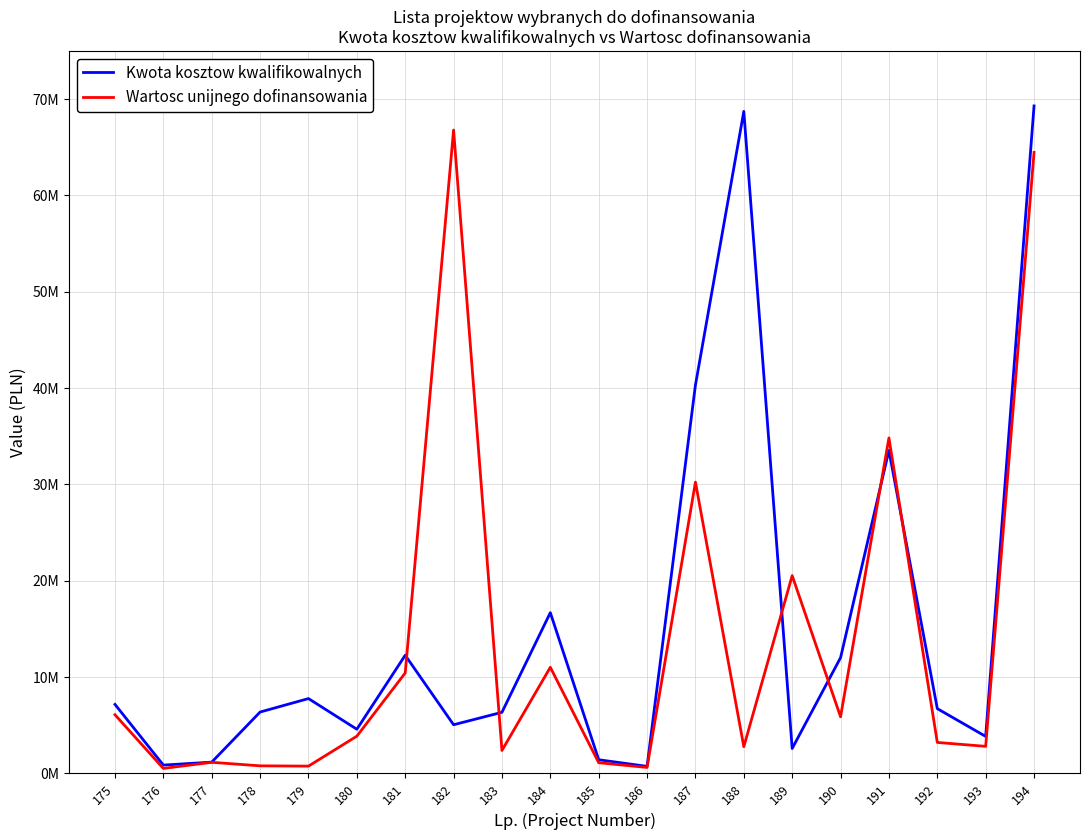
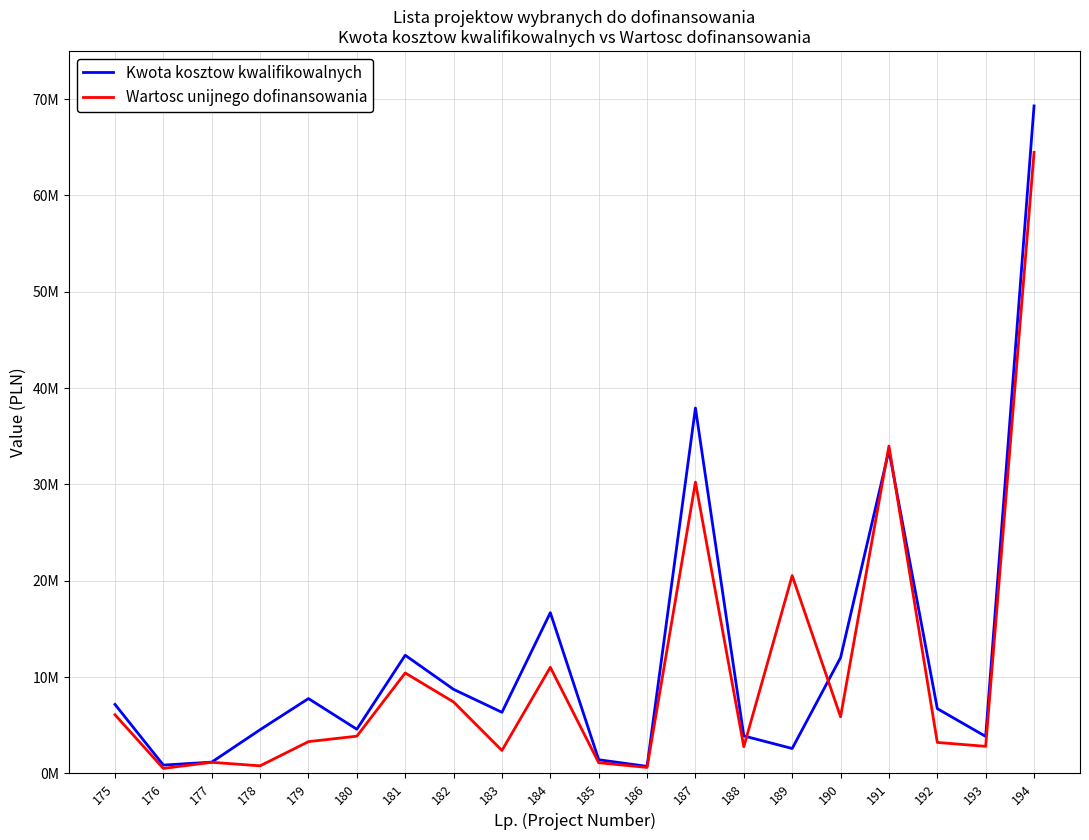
  {
    "Kwota kosztow kwalifikowalnych": {
      "175": 7000000,
      "176": 1000000,
-     "178": 6000000,
+     "178": 5000000,
      "179": 8000000,
      "180": 5000000,
      "181": 12000000,
-     "182": 5000000,
+     "182": 9000000,
      "183": 6000000,
      "184": 17000000,
      "185": 1000000,
-     "187": 40000000,
-     "188": 69000000,
+     "187": 38000000,
+     "188": 4000000,
      "189": 3000000,
      "190": 12000000,
      "191": 34000000,
      "192": 7000000,
      "193": 4000000,
      "194": 69000000
    },
    "Wartosc unijnego dofinansowania": {
      "175": 6000000,
      "176": 1000000,
      "178": 1000000,
-     "179": 1000000,
+     "179": 3000000,
      "180": 4000000,
      "181": 10000000,
-     "182": 67000000,
+     "182": 7000000,
      "183": 2000000,
      "184": 11000000,
      "185": 1000000,
      "187": 30000000,
      "188": 3000000,
      "189": 21000000,
      "190": 6000000,
-     "191": 35000000,
+     "191": 34000000,
      "192": 3000000,
      "193": 3000000,
      "194": 64000000
    }
  }
